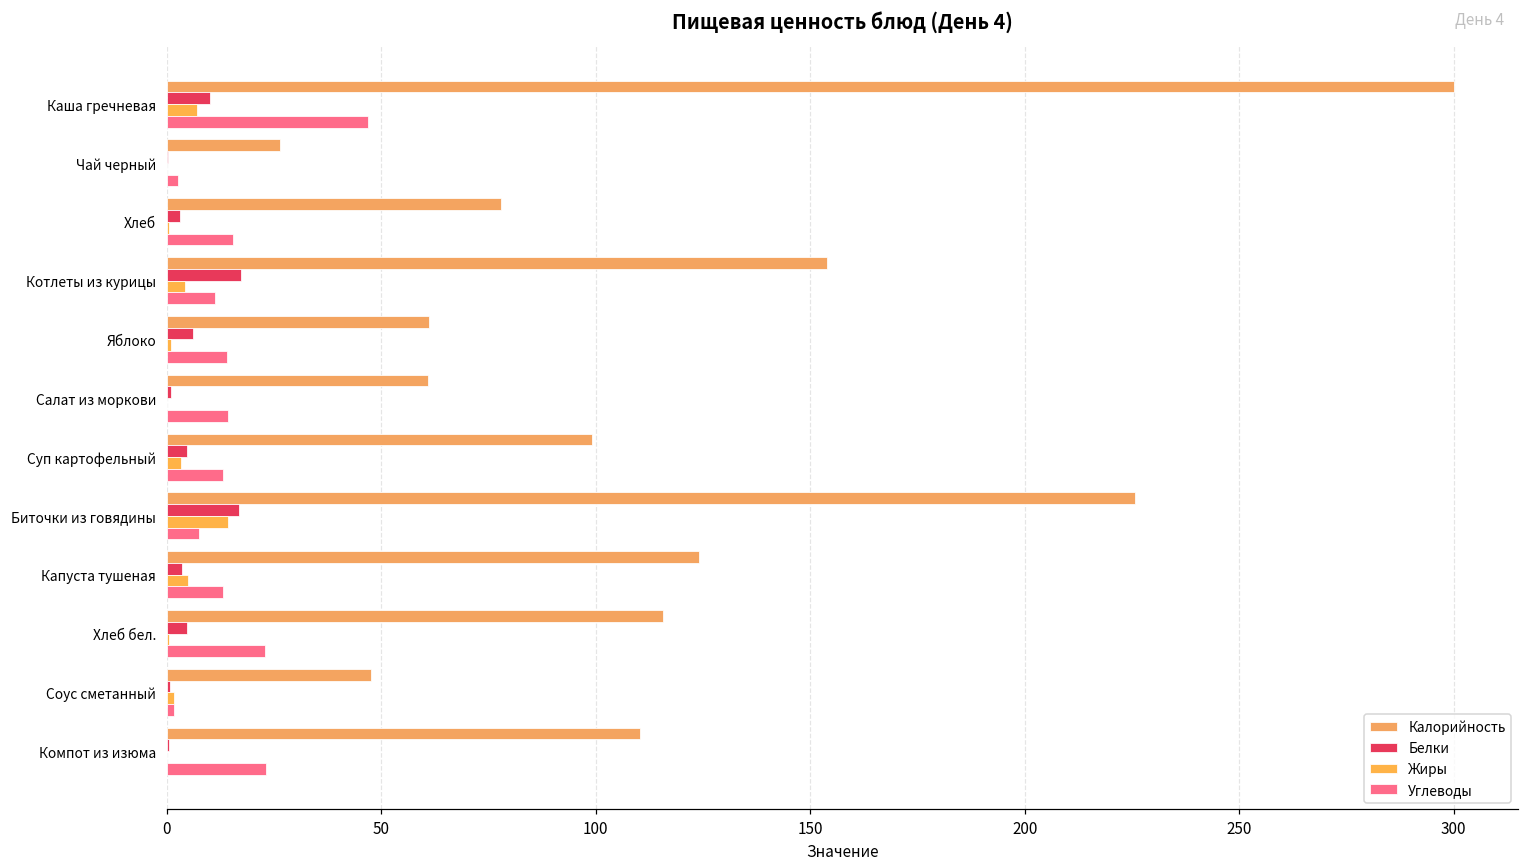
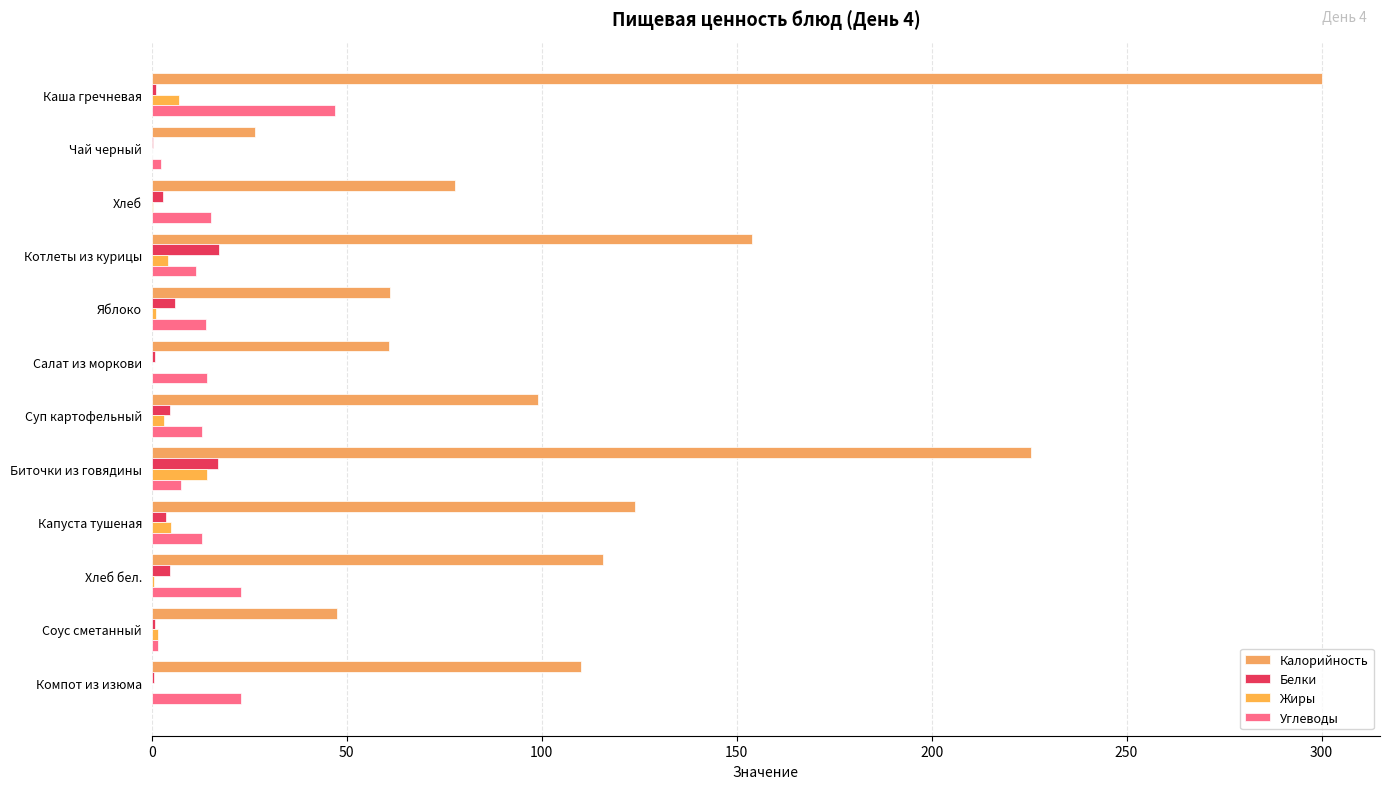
  {
    "Белки": {
-     "Каша гречневая": 10,
+     "Каша гречневая": 1,
      "Хлеб": 3,
      "Котлеты из курицы": 17,
      "Яблоко": 6,
      "Салат из моркови": 1,
      "Суп картофельный": 5,
      "Биточки из говядины": 17,
      "Капуста тушеная": 4,
      "Хлеб бел.": 5,
      "Соус сметанный": 1
    },
    "Углеводы": {
      "Каша гречневая": 47,
      "Чай черный": 3,
      "Хлеб": 15,
      "Котлеты из курицы": 11,
      "Яблоко": 14,
      "Салат из моркови": 14,
      "Суп картофельный": 13,
      "Биточки из говядины": 8,
      "Капуста тушеная": 13,
      "Хлеб бел.": 23,
      "Соус сметанный": 2,
      "Компот из изюма": 23
    }
  }
